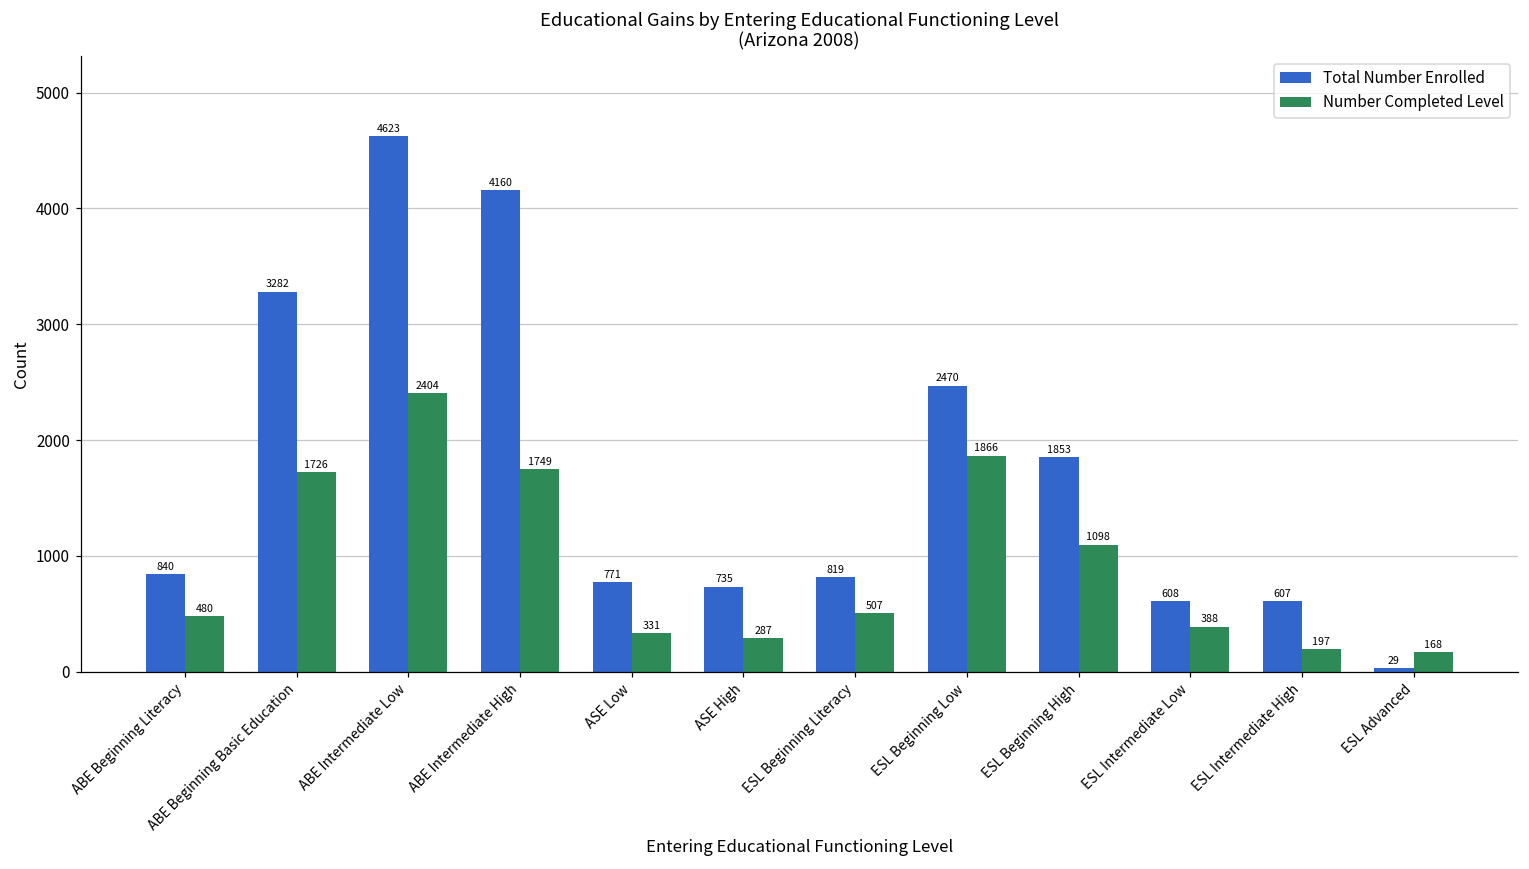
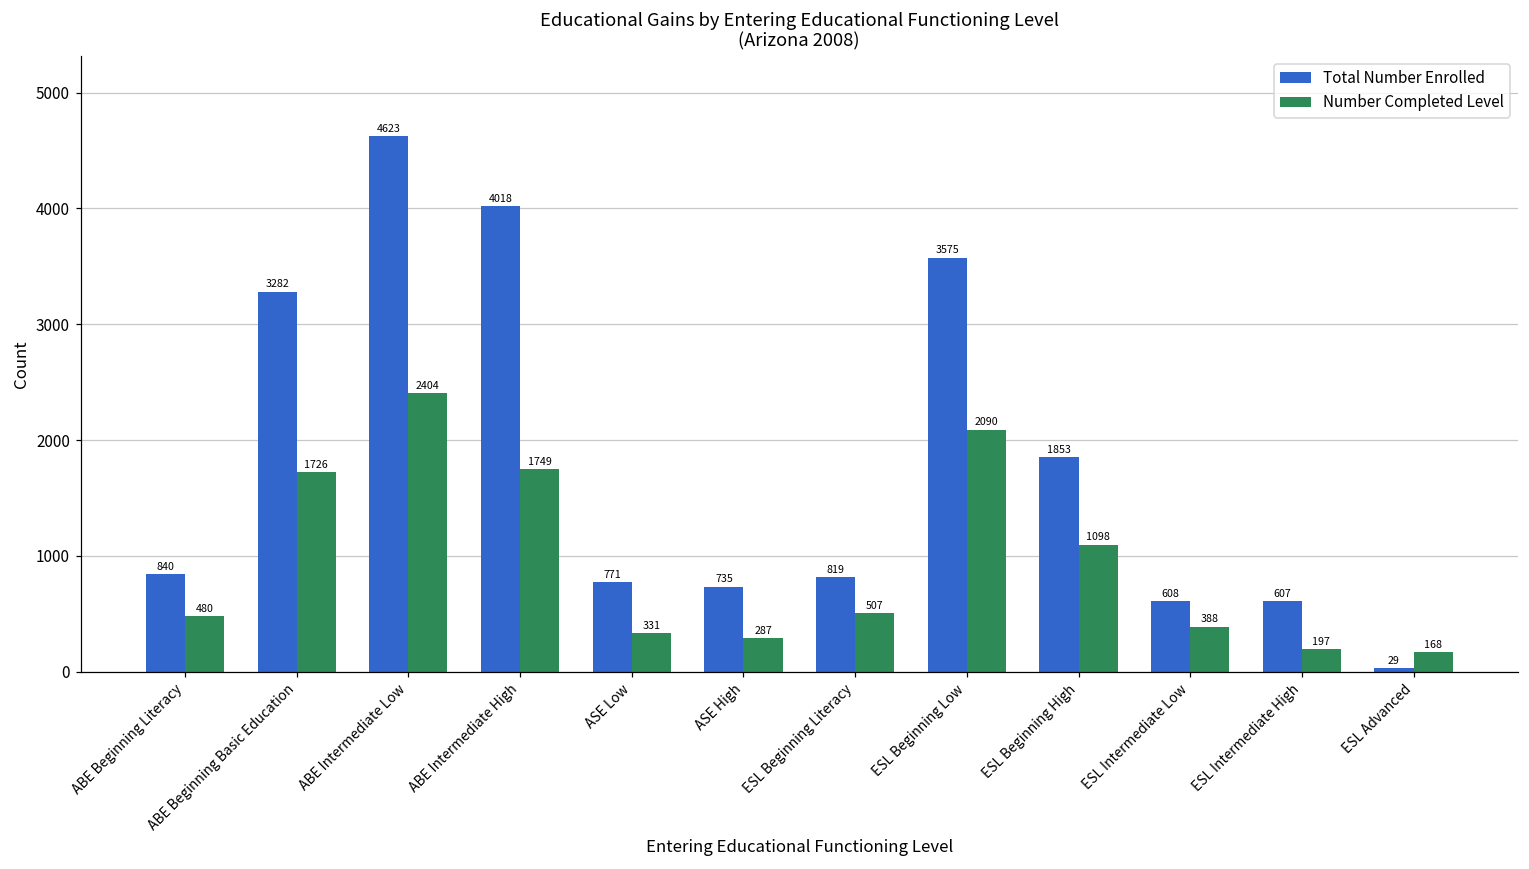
  {
    "Total Number Enrolled": {
      "ABE Beginning Literacy": 840,
      "ABE Beginning Basic Education": 3282,
      "ABE Intermediate Low": 4623,
-     "ABE Intermediate High": 4160,
+     "ABE Intermediate High": 4018,
      "ASE Low": 771,
      "ASE High": 735,
      "ESL Beginning Literacy": 819,
-     "ESL Beginning Low": 2470,
+     "ESL Beginning Low": 3575,
      "ESL Beginning High": 1853,
      "ESL Intermediate Low": 608,
      "ESL Intermediate High": 607,
      "ESL Advanced": 29
    },
    "Number Completed Level": {
      "ABE Beginning Literacy": 480,
      "ABE Beginning Basic Education": 1726,
      "ABE Intermediate Low": 2404,
      "ABE Intermediate High": 1749,
      "ASE Low": 331,
      "ASE High": 287,
      "ESL Beginning Literacy": 507,
-     "ESL Beginning Low": 1866,
+     "ESL Beginning Low": 2090,
      "ESL Beginning High": 1098,
      "ESL Intermediate Low": 388,
      "ESL Intermediate High": 197,
      "ESL Advanced": 168
    }
  }
